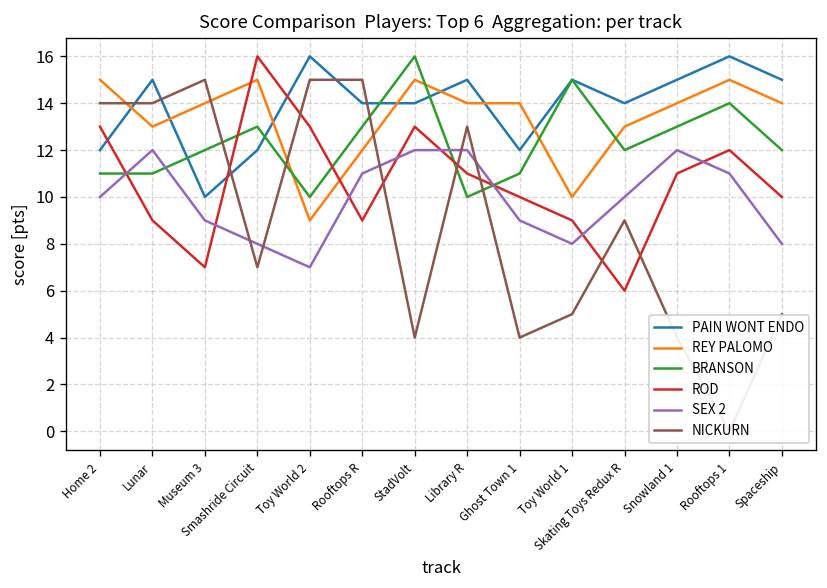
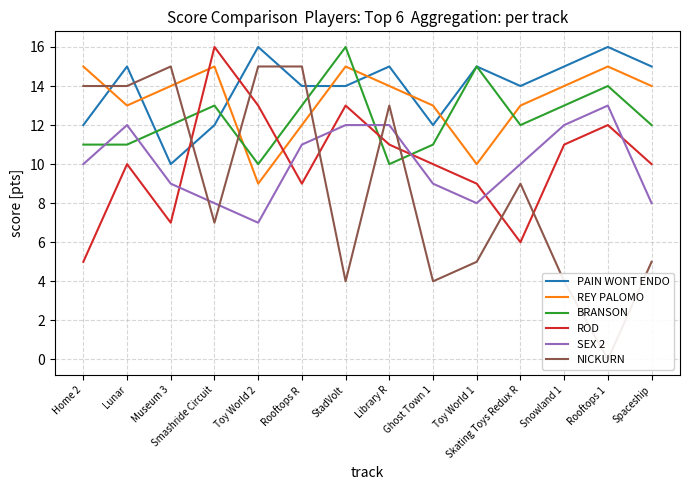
  {
    "PAIN WONT ENDO": {
      "Home 2": 12,
      "Lunar": 15,
      "Museum 3": 10,
      "Smashride Circuit": 12,
      "Toy World 2": 16,
      "Rooftops R": 14,
      "StadVolt": 14,
      "Library R": 15,
      "Ghost Town 1": 12,
      "Skating Toys Redux R": 14,
      "Snowland 1": 15,
      "Rooftops 1": 16,
      "Spaceship": 15
    },
    "REY PALOMO": {
      "Home 2": 15,
      "Lunar": 13,
      "Museum 3": 14,
      "Smashride Circuit": 15,
      "Toy World 2": 9,
      "Rooftops R": 12,
      "StadVolt": 15,
      "Library R": 14,
-     "Ghost Town 1": 14,
+     "Ghost Town 1": 13,
      "Toy World 1": 10,
      "Skating Toys Redux R": 13,
      "Snowland 1": 14,
      "Rooftops 1": 15,
      "Spaceship": 14
    },
    "BRANSON": {
      "Home 2": 11,
      "Lunar": 11,
      "Museum 3": 12,
      "Smashride Circuit": 13,
      "Toy World 2": 10,
      "Rooftops R": 13,
      "StadVolt": 16,
      "Library R": 10,
      "Ghost Town 1": 11,
      "Skating Toys Redux R": 12,
      "Snowland 1": 13,
      "Rooftops 1": 14,
      "Spaceship": 12
    },
    "ROD": {
-     "Home 2": 13,
-     "Lunar": 9,
+     "Home 2": 5,
+     "Lunar": 10,
      "Museum 3": 7,
      "Smashride Circuit": 16,
      "Toy World 2": 13,
      "Rooftops R": 9,
      "StadVolt": 13,
      "Library R": 11,
      "Ghost Town 1": 10,
      "Toy World 1": 9,
      "Skating Toys Redux R": 6,
      "Snowland 1": 11,
      "Rooftops 1": 12,
      "Spaceship": 10
    },
    "SEX 2": {
      "Home 2": 10,
      "Lunar": 12,
      "Museum 3": 9,
      "Smashride Circuit": 8,
      "Toy World 2": 7,
      "Rooftops R": 11,
      "StadVolt": 12,
      "Library R": 12,
      "Ghost Town 1": 9,
      "Toy World 1": 8,
      "Skating Toys Redux R": 10,
      "Snowland 1": 12,
-     "Rooftops 1": 11,
+     "Rooftops 1": 13,
      "Spaceship": 8
    },
    "NICKURN": {
      "Home 2": 14,
      "Lunar": 14,
      "Museum 3": 15,
      "Smashride Circuit": 7,
      "Toy World 2": 15,
      "Rooftops R": 15,
      "StadVolt": 4,
      "Library R": 13,
      "Ghost Town 1": 4,
      "Toy World 1": 5,
      "Skating Toys Redux R": 9,
      "Spaceship": 5
    }
  }
